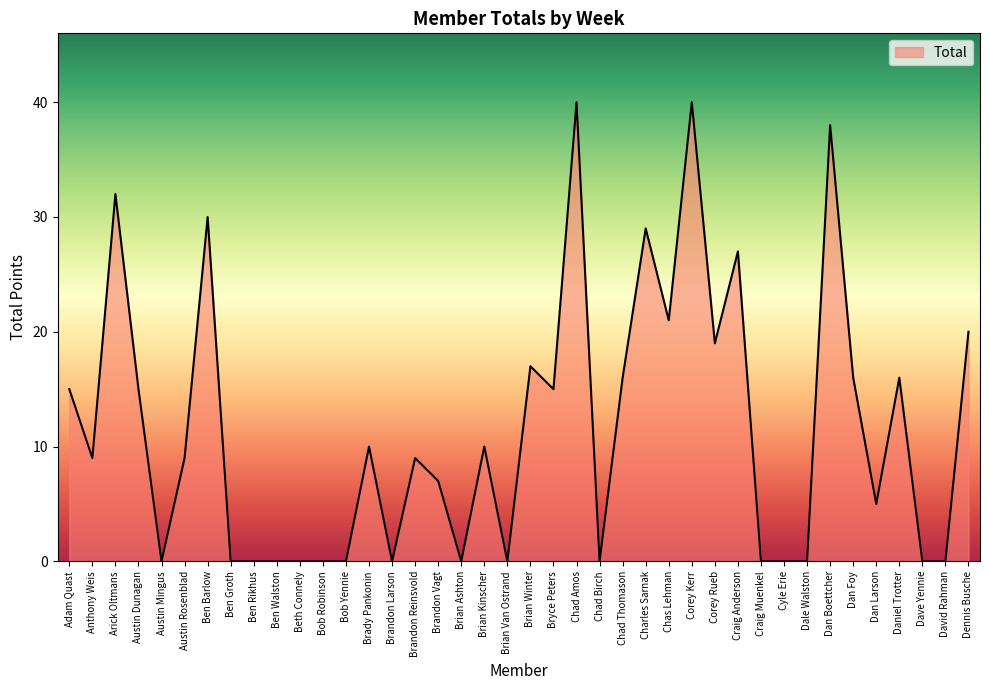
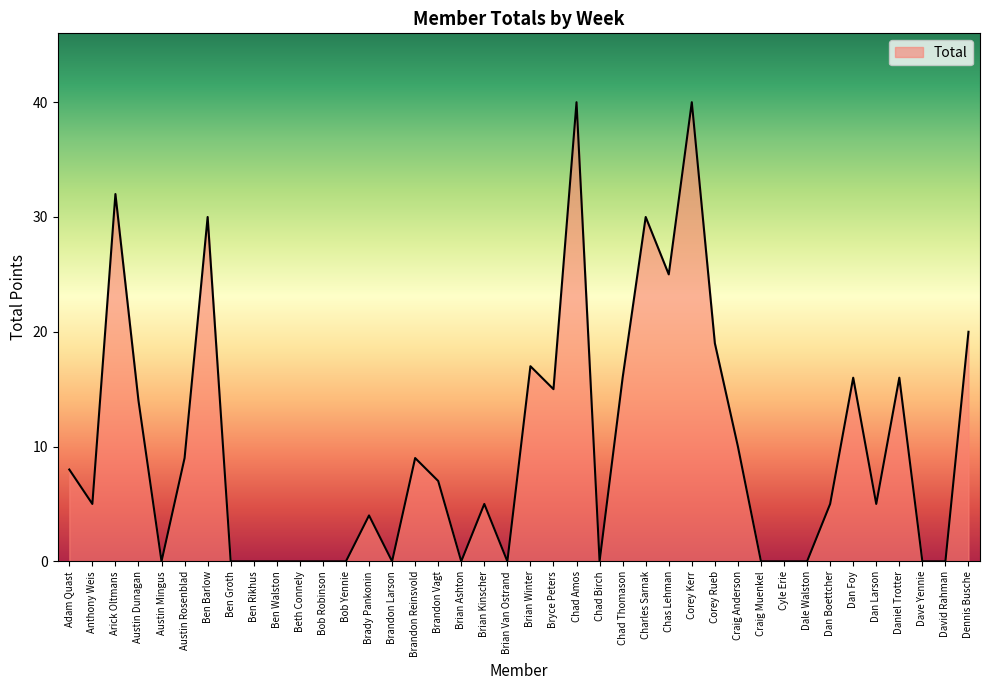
  {
-   "Adam Quast": 15,
-   "Anthony Weis": 9,
+   "Adam Quast": 8,
+   "Anthony Weis": 5,
    "Arick Oltmans": 32,
-   "Austin Dunagan": 15,
+   "Austin Dunagan": 14,
    "Austin Mingus": 0,
    "Austin Rosenblad": 9,
    "Ben Barlow": 30,
    "Ben Groth": 0,
    "Ben Rikhus": 0,
    "Ben Walston": 0,
    "Beth Connely": 0,
    "Bob Robinson": 0,
    "Bob Yennie": 0,
-   "Brady Pankonin": 10,
+   "Brady Pankonin": 4,
    "Brandon Larson": 0,
    "Brandon Reinsvold": 9,
    "Brandon Vagt": 7,
    "Brian Ashton": 0,
-   "Brian Kinscher": 10,
+   "Brian Kinscher": 5,
    "Brian Van Ostrand": 0,
    "Brian Winter": 17,
    "Bryce Peters": 15,
    "Chad Amos": 40,
    "Chad Birch": 0,
    "Chad Thomason": 16,
-   "Charles Sarnak": 29,
-   "Chas Lehman": 21,
+   "Charles Sarnak": 30,
+   "Chas Lehman": 25,
    "Corey Kerr": 40,
    "Corey Rueb": 19,
-   "Craig Anderson": 27,
+   "Craig Anderson": 10,
    "Craig Muenkel": 0,
    "Cyle Erie": 0,
    "Dale Walston": 0,
-   "Dan Boettcher": 38,
+   "Dan Boettcher": 5,
    "Dan Foy": 16,
    "Dan Larson": 5,
    "Daniel Trotter": 16,
    "Dave Yennie": 0,
    "David Rahman": 0,
    "Dennis Busche": 20
  }
